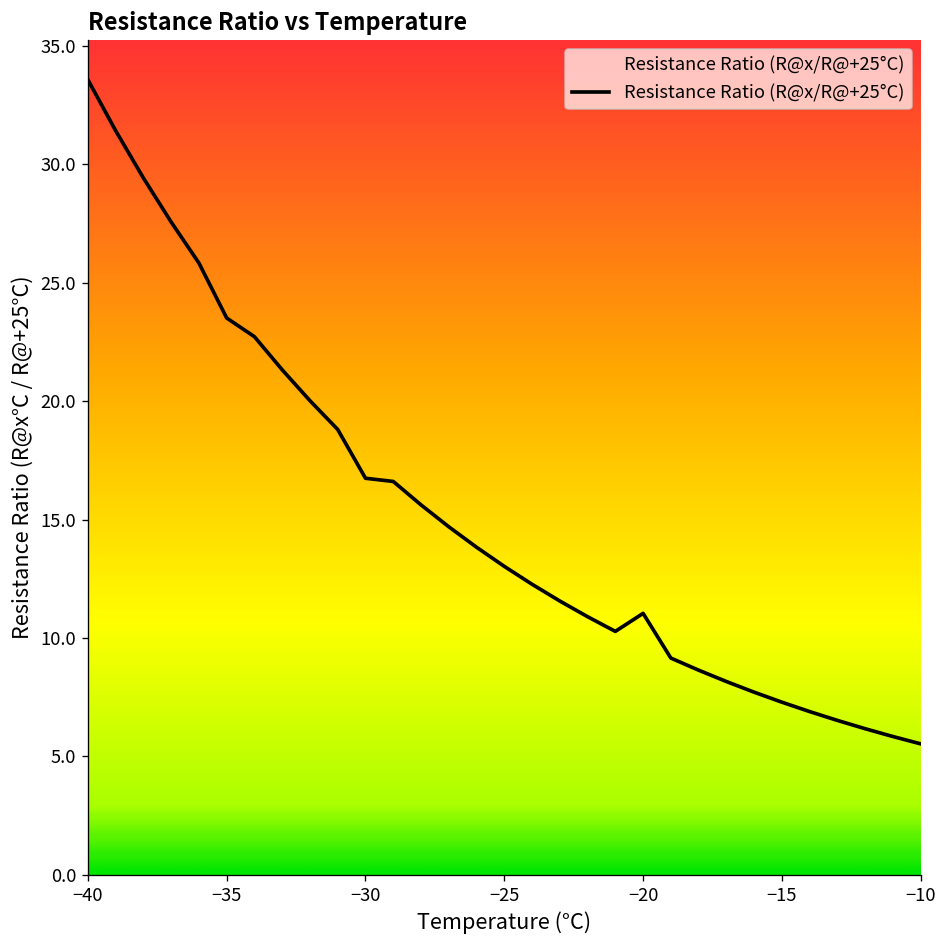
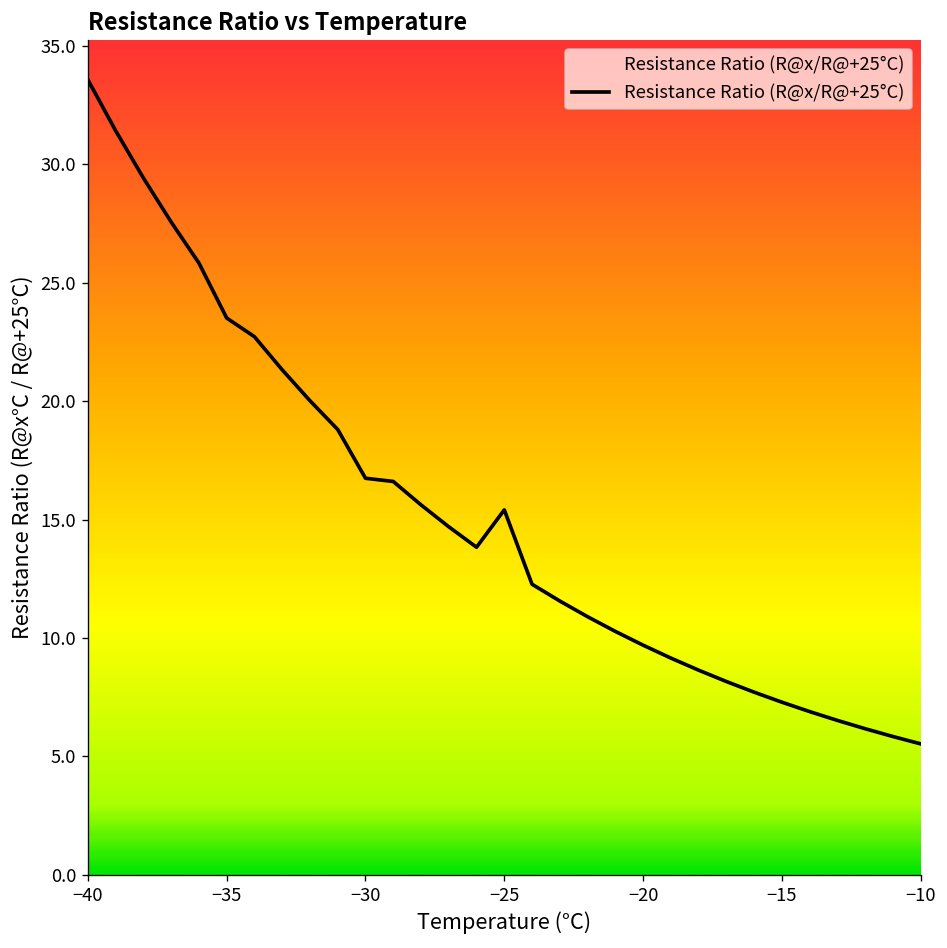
  {
    "−40": 33.6,
    "−35": 23.5,
    "−30": 16.7,
-   "−25": 13.0,
-   "−20": 11.0,
+   "−25": 15.4,
+   "−20": 9.7,
    "−15": 7.3,
    "−10": 5.5
  }
